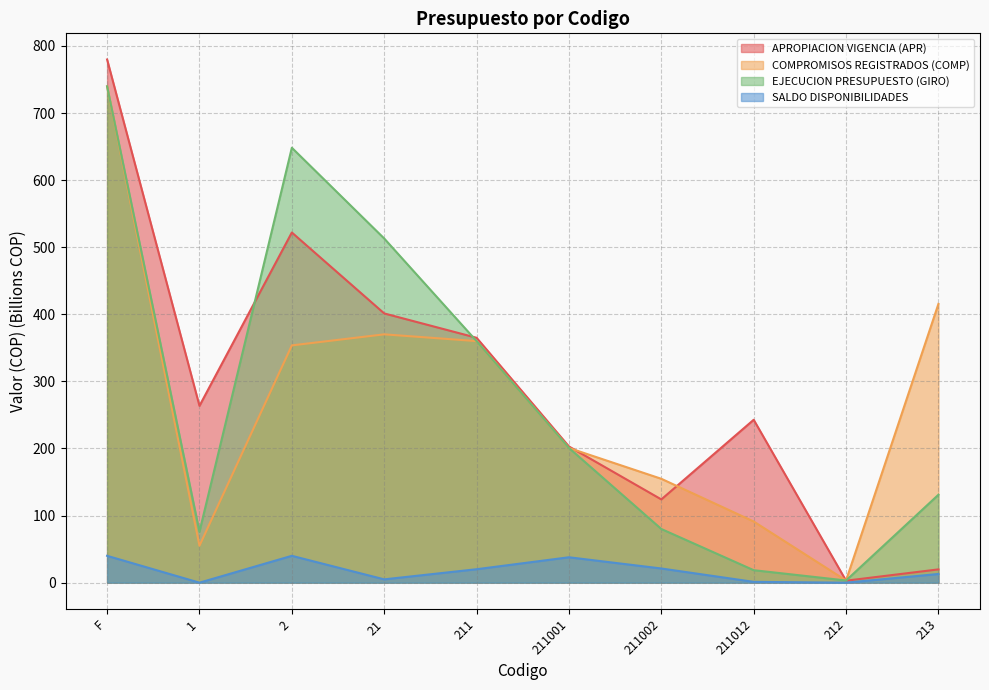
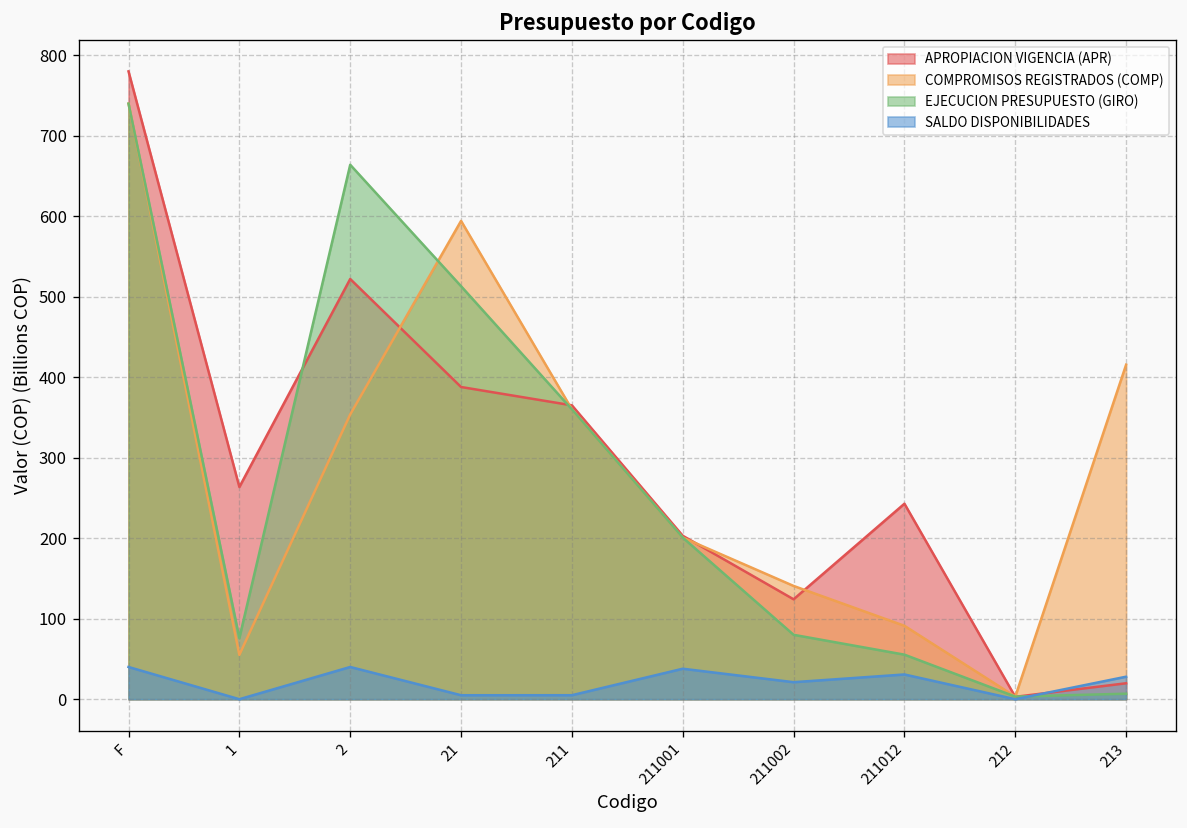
  {
    "APROPIACION VIGENCIA (APR)": {
      "F": 780,
      "1": 260,
      "2": 520,
-     "21": 400,
+     "21": 390,
      "211": 370,
      "211002": 120,
      "211012": 240,
      "213": 20
    },
    "COMPROMISOS REGISTRADOS (COMP)": {
      "1": 60,
      "2": 350,
-     "21": 370,
-     "211002": 150,
+     "21": 590,
+     "211002": 140,
      "211012": 90,
      "213": 420
    },
    "EJECUCION PRESUPUESTO (GIRO)": {
      "1": 80,
-     "2": 650,
+     "2": 660,
      "21": 510,
      "211002": 80,
-     "211012": 20,
-     "213": 130
+     "211012": 60,
+     "213": 10
    },
    "SALDO DISPONIBILIDADES": {
      "F": 40,
      "1": 0,
      "2": 40,
      "21": 0,
-     "211": 20,
+     "211": 0,
      "211001": 40,
      "211002": 20,
-     "211012": 0,
-     "213": 10
+     "211012": 30,
+     "213": 30
    }
  }
